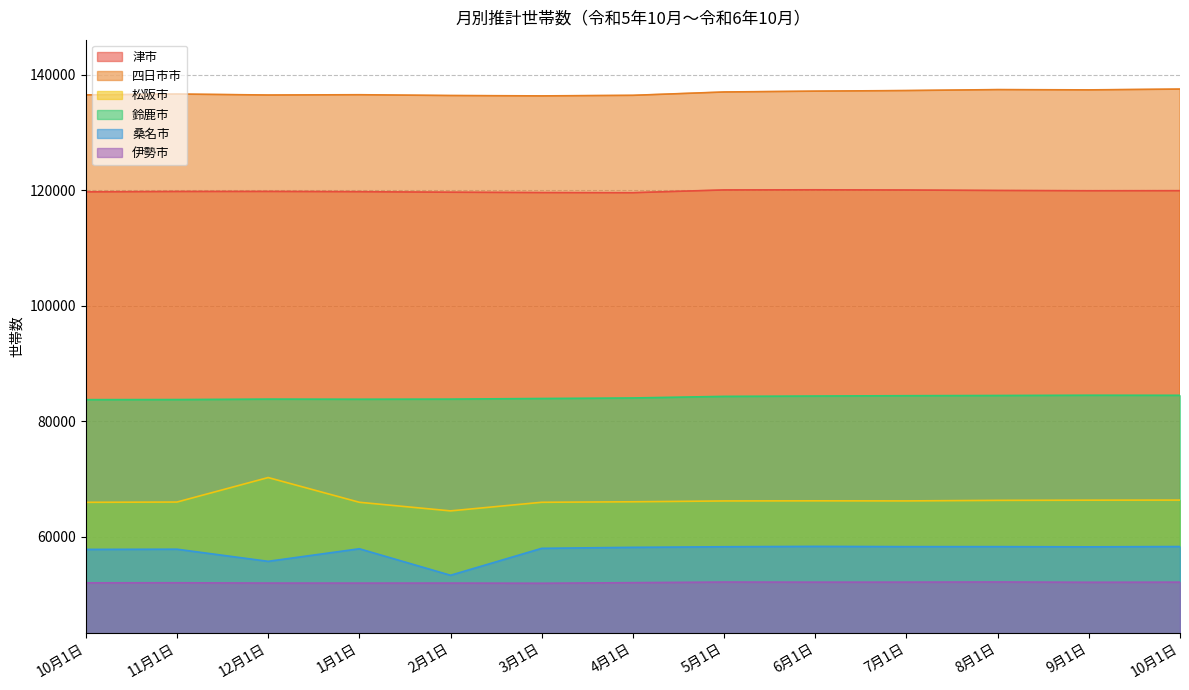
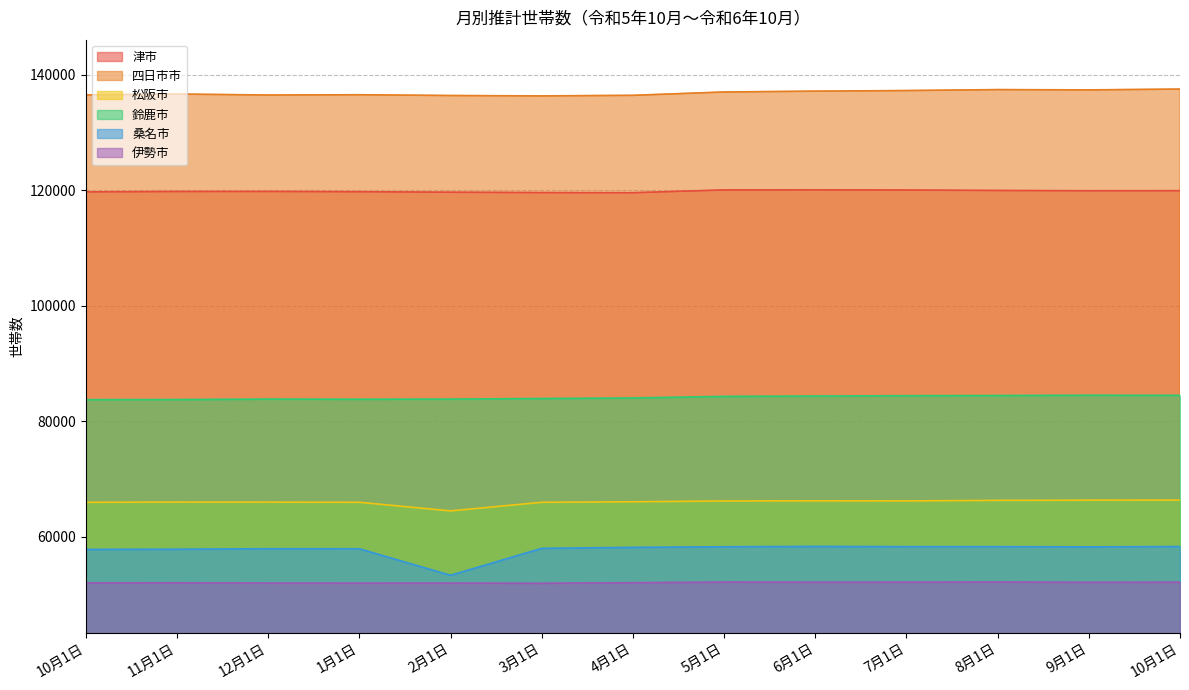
  {
    "松阪市": {
      "11月1日": 66000,
-     "12月1日": 70000,
+     "12月1日": 66000,
      "1月1日": 66000,
      "2月1日": 64000,
      "3月1日": 66000,
      "4月1日": 66000,
      "5月1日": 66000,
      "6月1日": 66000,
      "7月1日": 66000,
      "8月1日": 66000,
      "9月1日": 66000
    },
    "鈴鹿市": {
      "11月1日": 84000,
      "12月1日": 84000,
      "1月1日": 84000,
      "2月1日": 84000,
      "3月1日": 84000,
      "4月1日": 84000,
      "5月1日": 84000,
      "6月1日": 84000,
      "7月1日": 84000,
      "8月1日": 84000,
      "9月1日": 85000
    },
    "桑名市": {
      "11月1日": 58000,
-     "12月1日": 56000,
+     "12月1日": 58000,
      "1月1日": 58000,
      "2月1日": 53000,
      "3月1日": 58000,
      "4月1日": 58000,
      "5月1日": 58000,
      "6月1日": 58000,
      "7月1日": 58000,
      "8月1日": 58000,
      "9月1日": 58000
    },
    "伊勢市": {
      "11月1日": 52000,
      "12月1日": 52000,
      "1月1日": 52000,
      "2月1日": 52000,
      "3月1日": 52000,
      "4月1日": 52000,
      "5月1日": 52000,
      "6月1日": 52000,
      "7月1日": 52000,
      "8月1日": 52000,
      "9月1日": 52000
    }
  }
